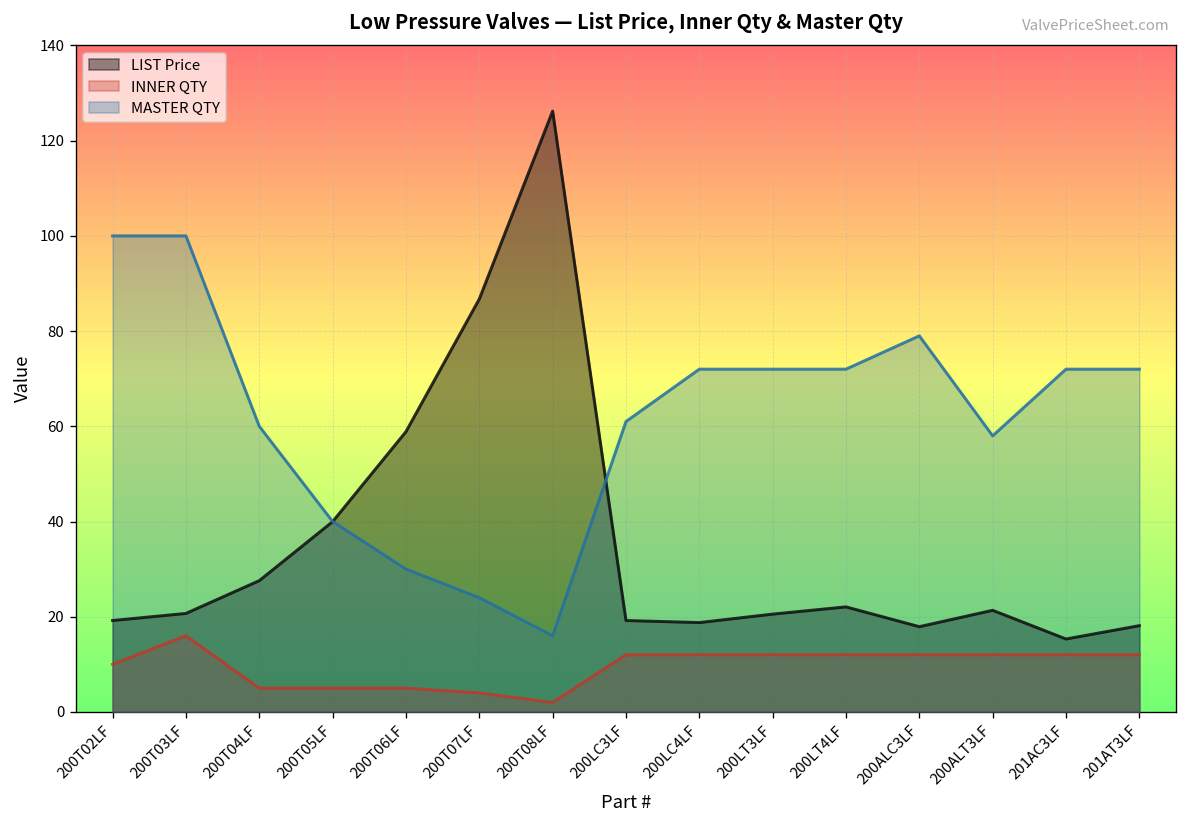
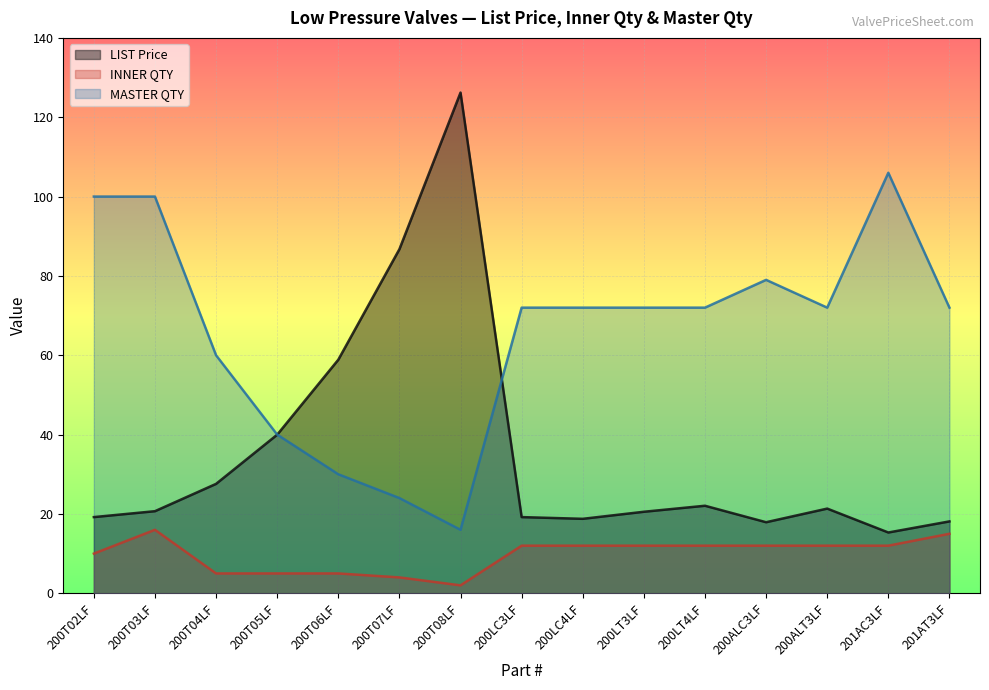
  {
    "LIST Price": {
      "200T02LF": 19,
      "200T03LF": 21,
      "200T04LF": 28,
      "200T06LF": 59,
      "200T07LF": 87,
      "200T08LF": 126,
      "200LC3LF": 19,
      "200LC4LF": 19,
      "200LT3LF": 21,
      "200LT4LF": 22,
      "200ALC3LF": 18,
      "200ALT3LF": 21,
      "201AC3LF": 15,
      "201AT3LF": 18
    },
    "INNER QTY": {
      "200T02LF": 10,
      "200T03LF": 16,
      "200T04LF": 5,
      "200T05LF": 5,
      "200T06LF": 5,
      "200T07LF": 4,
      "200T08LF": 2,
      "200LC3LF": 12,
      "200LC4LF": 12,
      "200LT3LF": 12,
      "200LT4LF": 12,
      "200ALC3LF": 12,
      "200ALT3LF": 12,
      "201AC3LF": 12,
-     "201AT3LF": 12
+     "201AT3LF": 15
    },
    "MASTER QTY": {
      "200T02LF": 100,
      "200T03LF": 100,
      "200T04LF": 60,
      "200T06LF": 30,
      "200T07LF": 24,
      "200T08LF": 16,
-     "200LC3LF": 61,
+     "200LC3LF": 72,
      "200LC4LF": 72,
      "200LT3LF": 72,
      "200LT4LF": 72,
      "200ALC3LF": 79,
-     "200ALT3LF": 58,
-     "201AC3LF": 72,
+     "200ALT3LF": 72,
+     "201AC3LF": 106,
      "201AT3LF": 72
    }
  }
